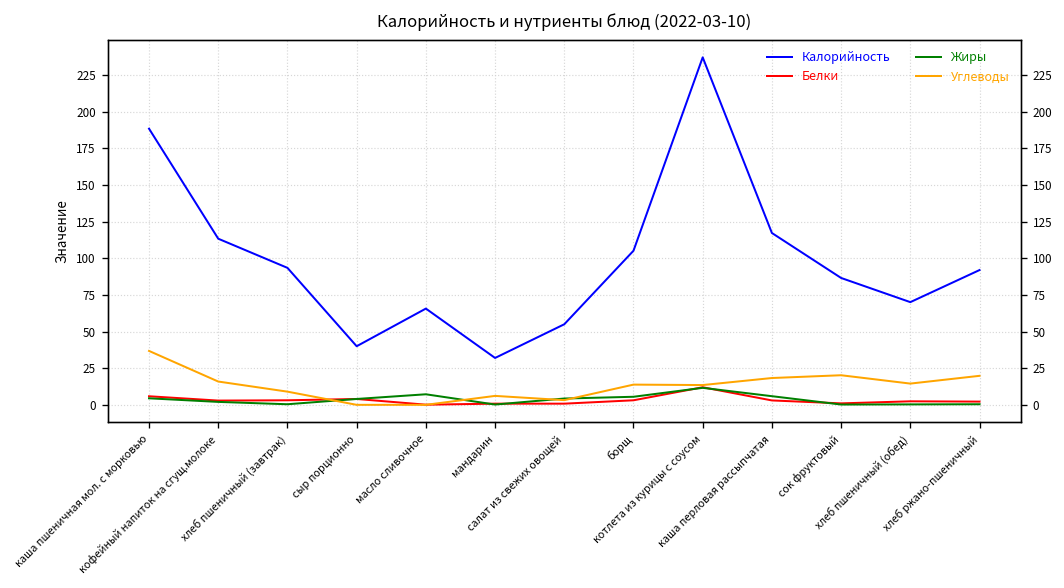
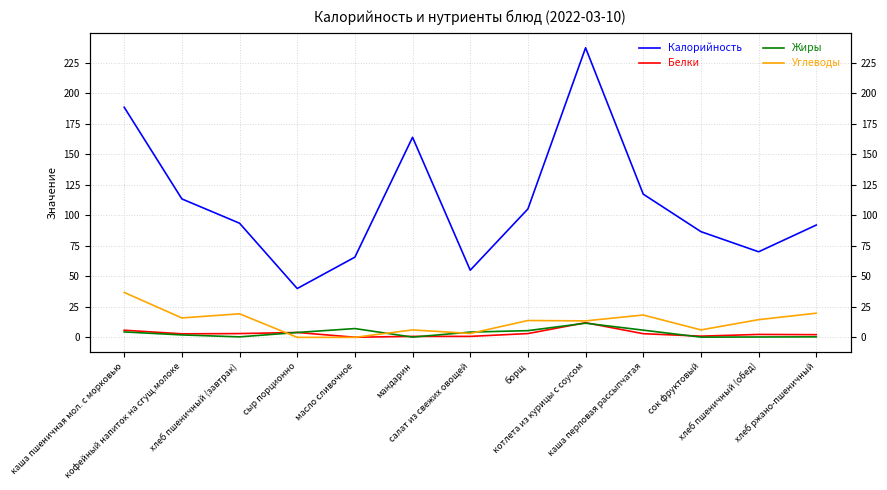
  {
    "Калорийность": {
      "каша пшеничная мол. с морковью": 189,
      "кофейный напиток на сгущ.молоке": 113,
      "хлеб пшеничный (завтрак)": 94,
      "сыр порционно": 40,
      "масло сливочное": 66,
-     "мандарин": 32,
+     "мандарин": 164,
      "салат из свежих овощей": 55,
      "борщ": 105,
      "котлета из курицы с соусом": 237,
      "каша перловая рассыпчатая": 117,
      "сок фруктовый": 87,
      "хлеб пшеничный (обед)": 70,
      "хлеб ржано-пшеничный": 92
    },
    "Белки": {
      "хлеб пшеничный (завтрак)": 3,
      "салат из свежих овощей": 1,
      "борщ": 3,
      "каша перловая рассыпчатая": 3,
      "хлеб пшеничный (обед)": 2
    },
    "Жиры": {
      "хлеб пшеничный (завтрак)": 0,
      "масло сливочное": 7,
      "борщ": 6,
      "каша перловая рассыпчатая": 6,
      "хлеб пшеничный (обед)": 0
    },
    "Углеводы": {
      "каша пшеничная мол. с морковью": 37,
      "кофейный напиток на сгущ.молоке": 16,
-     "хлеб пшеничный (завтрак)": 9,
+     "хлеб пшеничный (завтрак)": 19,
      "сыр порционно": 0,
      "мандарин": 6,
      "борщ": 14,
      "каша перловая рассыпчатая": 18,
-     "сок фруктовый": 20,
+     "сок фруктовый": 6,
      "хлеб пшеничный (обед)": 15,
      "хлеб ржано-пшеничный": 20
    }
  }
